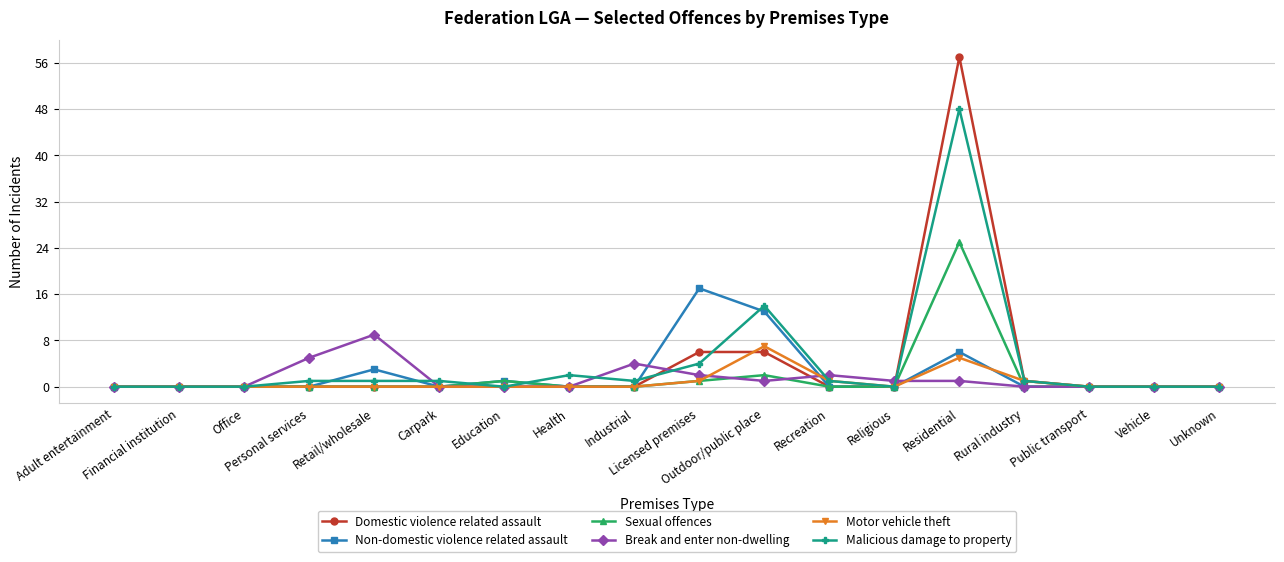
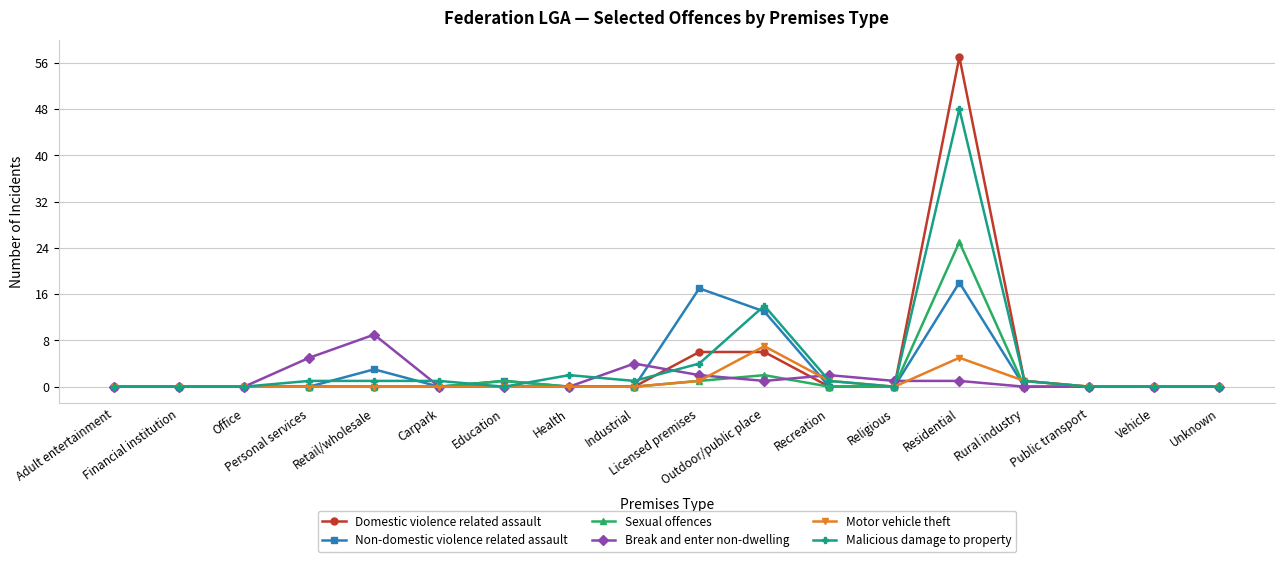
  {
    "Domestic violence related assault": {
      "Licensed premises": 6,
      "Outdoor/public place": 6,
      "Residential": 57
    },
    "Non-domestic violence related assault": {
      "Retail/wholesale": 3,
      "Licensed premises": 17,
      "Outdoor/public place": 13,
-     "Residential": 6
+     "Residential": 18
    },
    "Break and enter non-dwelling": {
      "Personal services": 5,
      "Retail/wholesale": 9,
      "Industrial": 4,
      "Licensed premises": 2,
      "Outdoor/public place": 1,
      "Recreation": 2,
      "Religious": 1,
      "Residential": 1
    },
    "Motor vehicle theft": {
      "Outdoor/public place": 7,
      "Residential": 5
    }
  }
